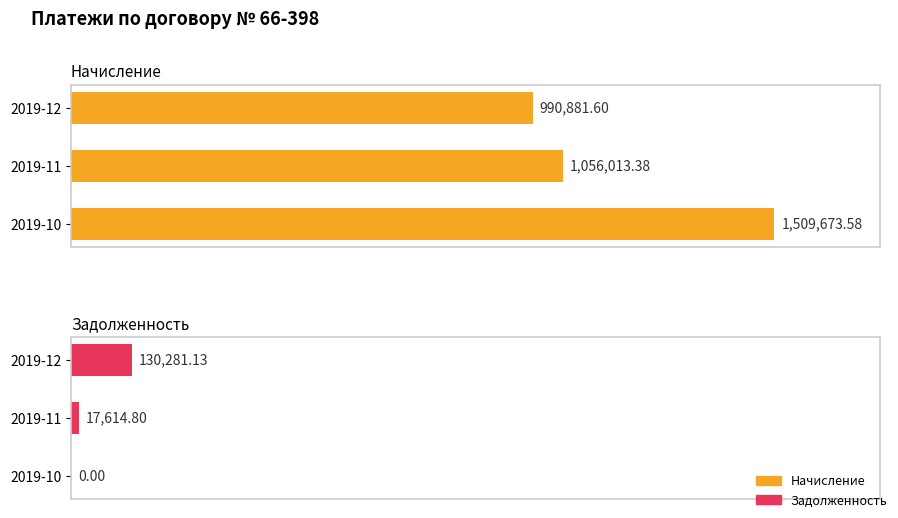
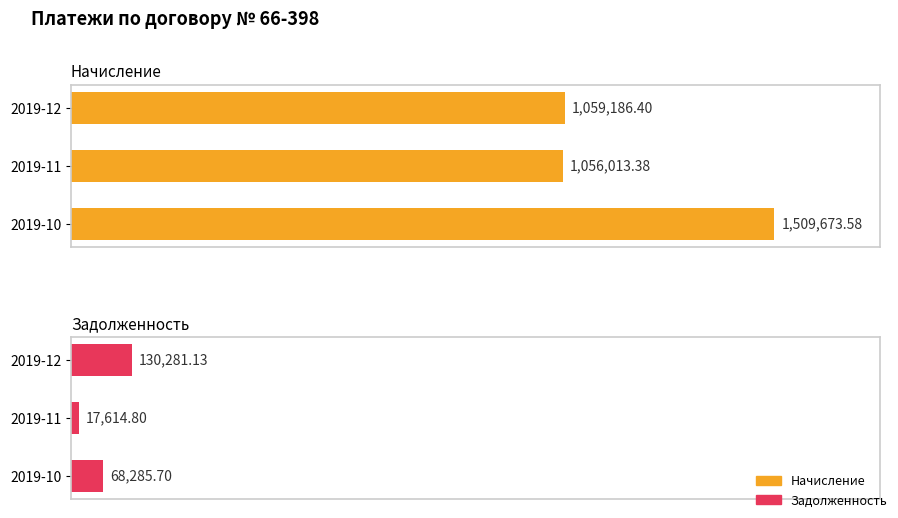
  {
    "Начисление": {
-     "2019-12": "990,881.60",
+     "2019-12": "1,059,186.40",
      "2019-11": "1,056,013.38",
      "2019-10": "1,509,673.58"
    },
    "Задолженность": {
      "2019-12": "130,281.13",
      "2019-11": "17,614.80",
-     "2019-10": "0.00"
+     "2019-10": "68,285.70"
    }
  }
